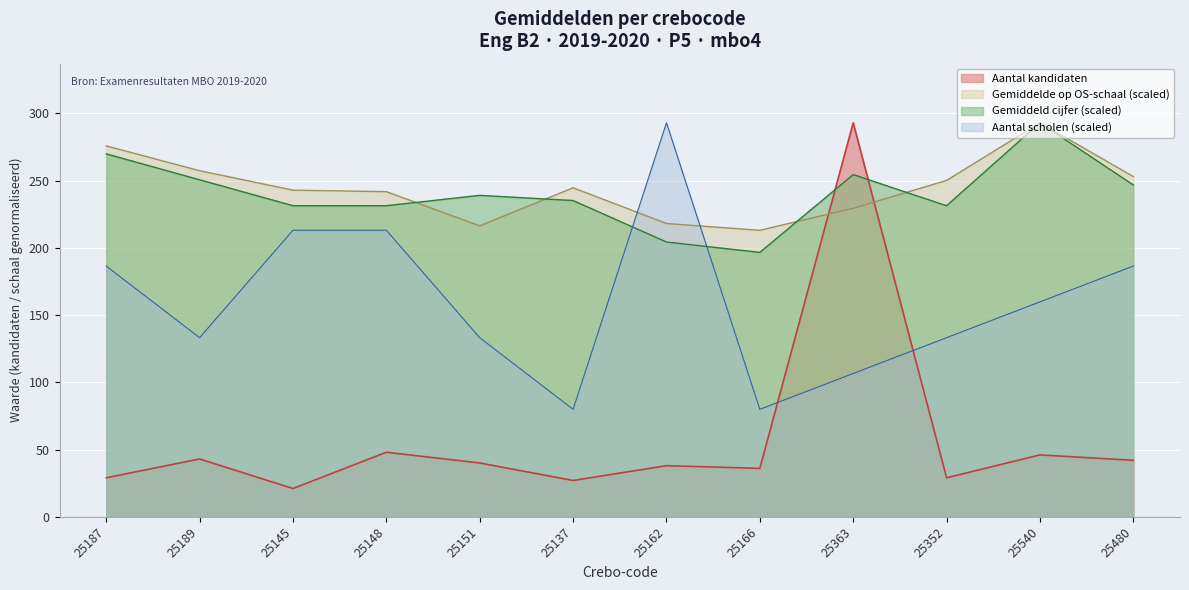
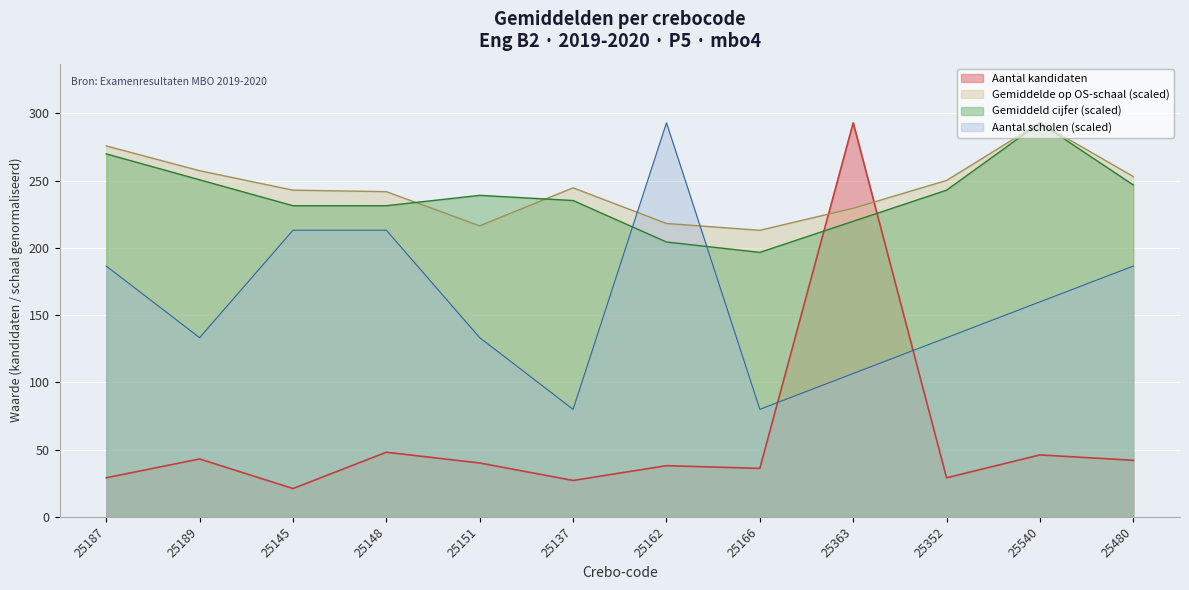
  {
    "Aantal kandidaten": {
      "25187": 29,
      "25189": 43,
      "25145": 21,
      "25148": 48,
      "25151": 40,
      "25137": 27,
      "25162": 38,
      "25166": 36,
      "25363": 293,
      "25352": 29,
      "25540": 46,
      "25480": 42
    },
    "Gemiddeld cijfer (scaled)": {
      "25187": 270,
      "25189": 251,
      "25145": 231,
      "25148": 231,
      "25151": 239,
      "25137": 235,
      "25162": 204,
      "25166": 197,
-     "25363": 254,
-     "25352": 231,
+     "25363": 220,
+     "25352": 243,
      "25480": 247
    }
  }
